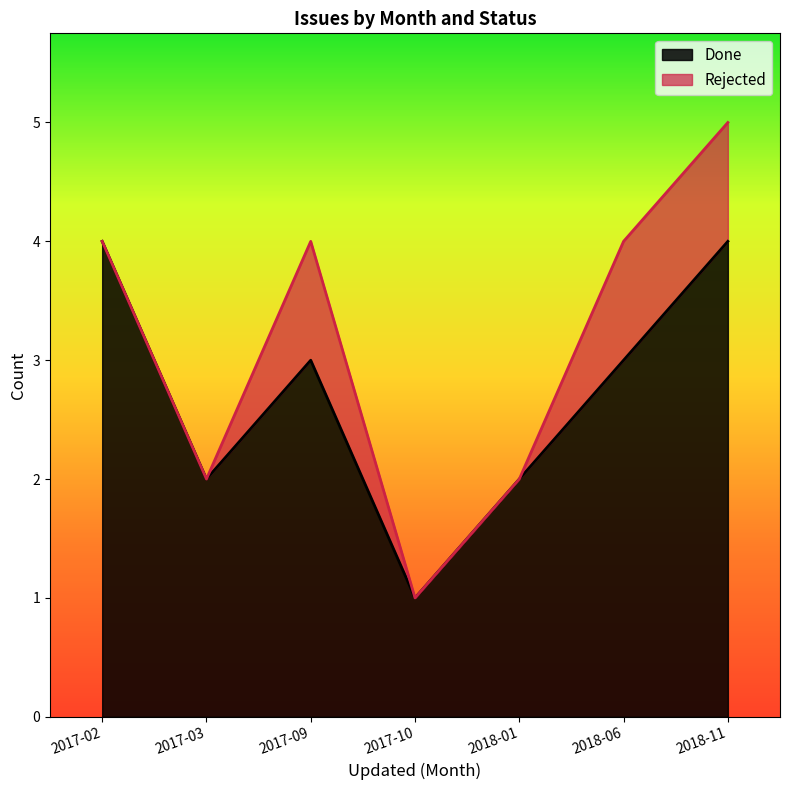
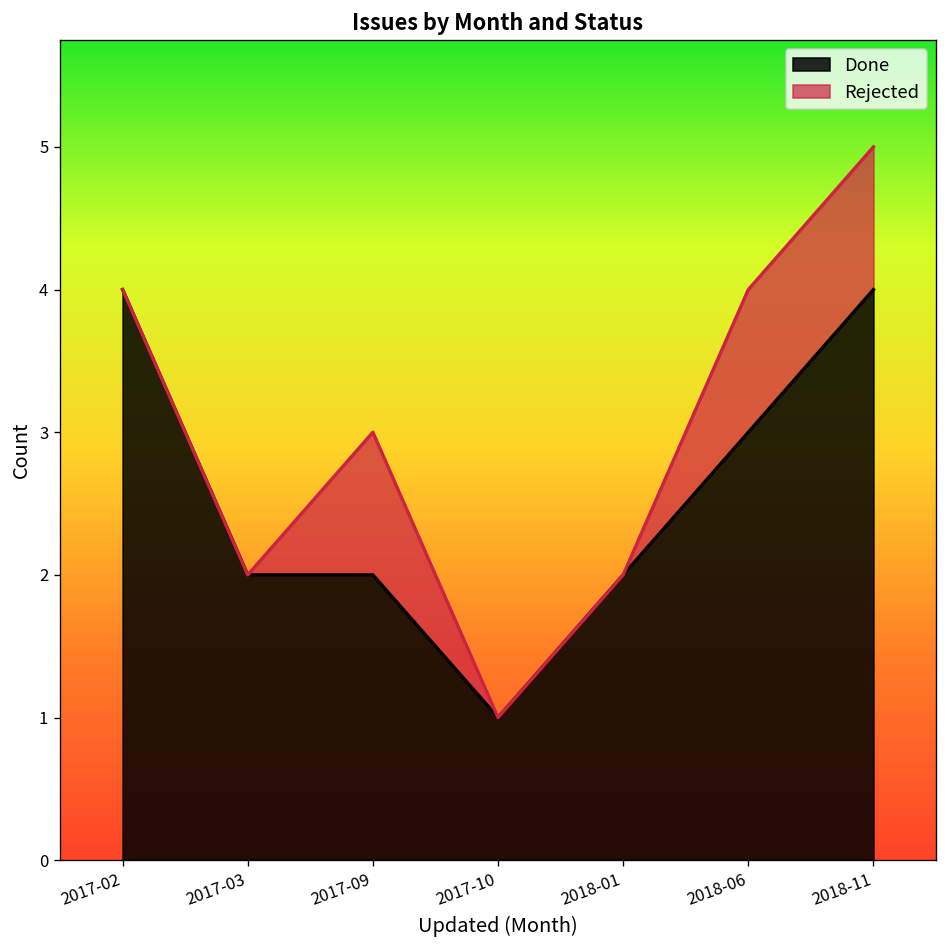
  {
    "Done": {
-     "2017-09": 3,
+     "2017-09": 2,
      "2018-06": 3,
      "2018-11": 4
    },
    "Rejected": {
      "2017-09": 1,
      "2018-06": 1,
      "2018-11": 1
    }
  }
